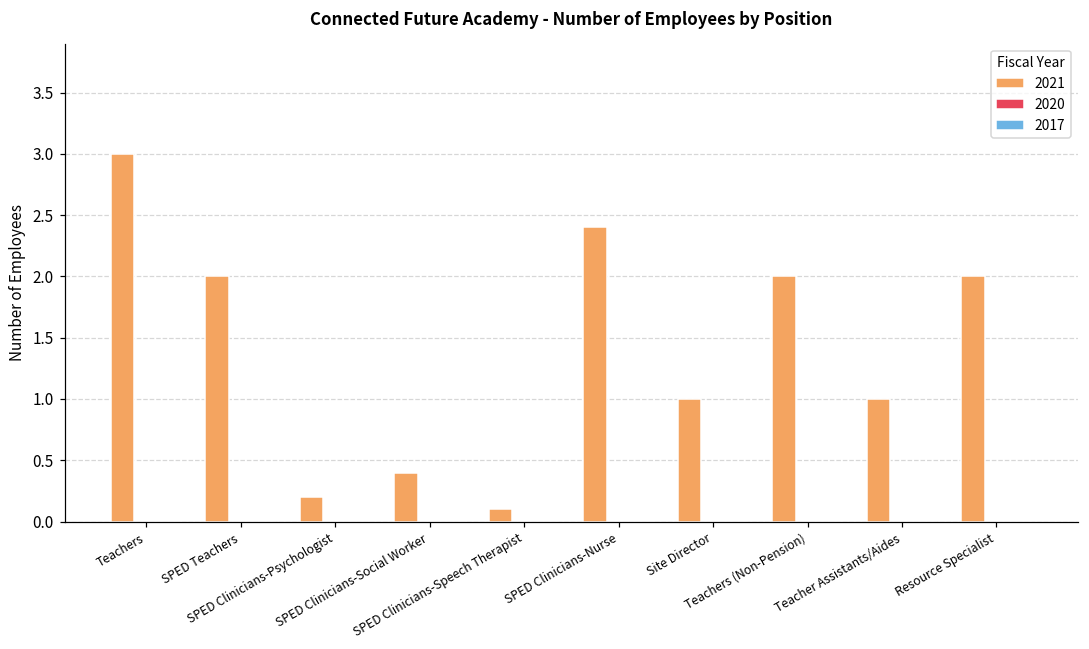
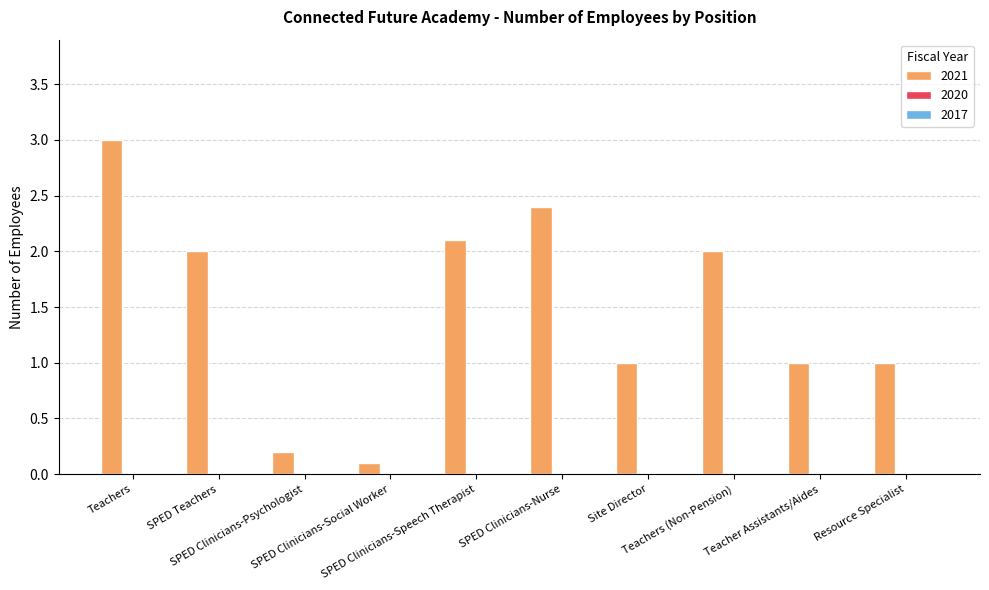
  {
    "2021": {
      "Teachers": 3.0,
      "SPED Teachers": 2.0,
      "SPED Clinicians-Psychologist": 0.2,
-     "SPED Clinicians-Social Worker": 0.4,
-     "SPED Clinicians-Speech Therapist": 0.1,
+     "SPED Clinicians-Social Worker": 0.1,
+     "SPED Clinicians-Speech Therapist": 2.1,
      "SPED Clinicians-Nurse": 2.4,
      "Site Director": 1.0,
      "Teachers (Non-Pension)": 2.0,
      "Teacher Assistants/Aides": 1.0,
-     "Resource Specialist": 2
+     "Resource Specialist": 1
    },
    "2020": {
      "Teachers": 0.0,
      "SPED Teachers": 0.0,
      "SPED Clinicians-Psychologist": 0.0,
      "SPED Clinicians-Social Worker": 0.0,
      "SPED Clinicians-Speech Therapist": 0.0,
      "SPED Clinicians-Nurse": 0.0,
      "Site Director": 0.0,
      "Teachers (Non-Pension)": 0.0,
      "Teacher Assistants/Aides": 0.0,
      "Resource Specialist": 0.0
    },
    "2017": {
      "Teachers": 0.0,
      "SPED Teachers": 0.0,
      "SPED Clinicians-Psychologist": 0.0,
      "SPED Clinicians-Social Worker": 0.0,
      "SPED Clinicians-Speech Therapist": 0.0,
      "SPED Clinicians-Nurse": 0.0,
      "Site Director": 0.0,
      "Teachers (Non-Pension)": 0.0,
      "Teacher Assistants/Aides": 0.0,
      "Resource Specialist": 0.0
    }
  }
